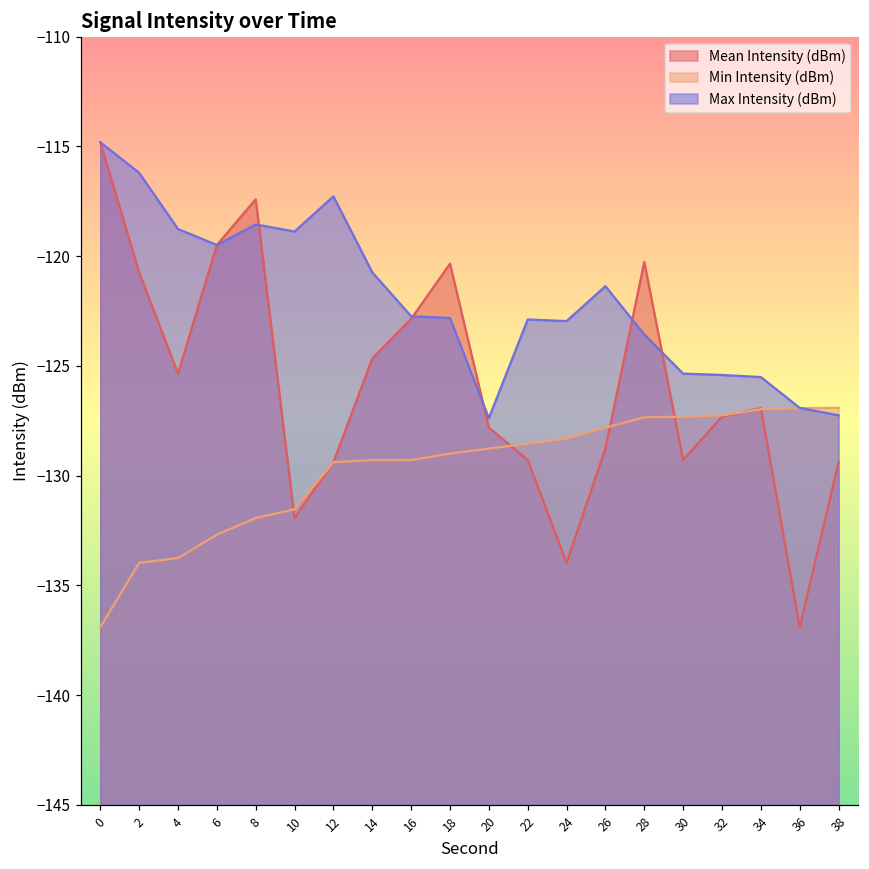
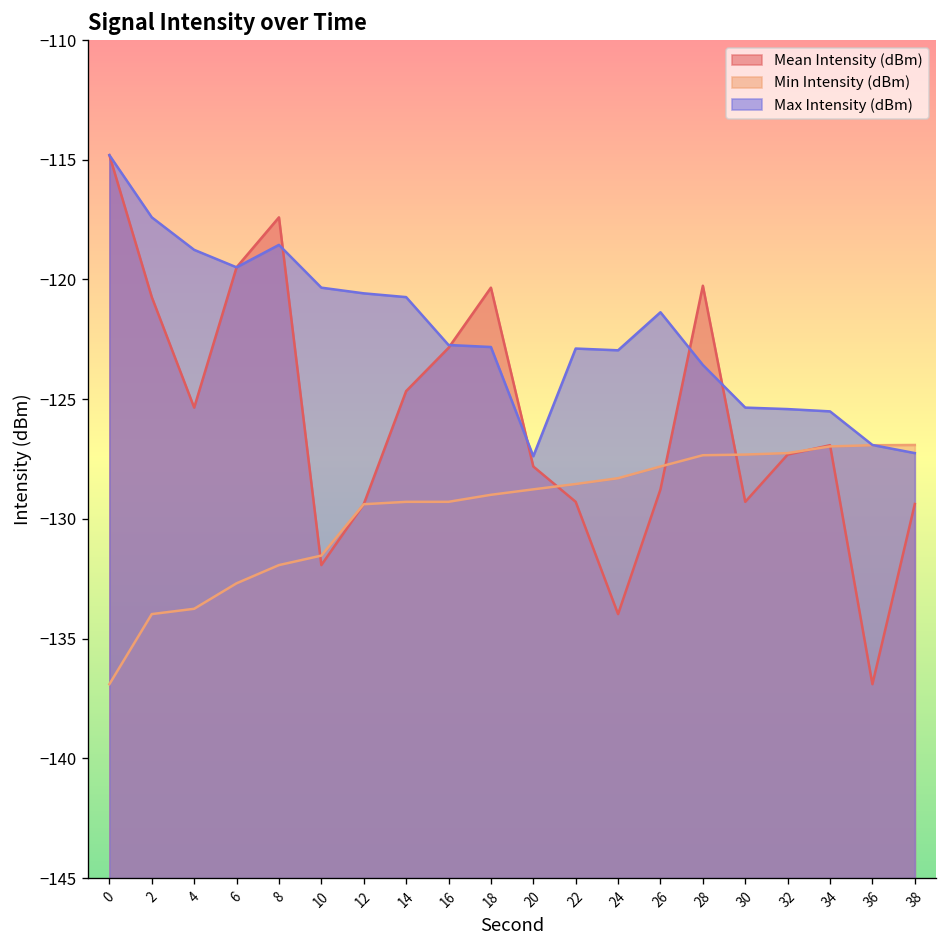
  {
    "Max Intensity (dBm)": {
-     "2": -116.2,
+     "2": -117.4,
      "4": -118.8,
      "8": -118.6,
-     "10": -118.9,
-     "12": -117.3,
+     "10": -120.3,
+     "12": -120.6,
      "14": -120.7,
      "18": -122.8,
      "20": -127.4,
      "22": -122.9,
      "24": -123.0,
      "26": -121.4,
      "28": -123.6,
      "30": -125.3,
      "32": -125.4,
      "34": -125.5,
      "38": -127.2
    }
  }
